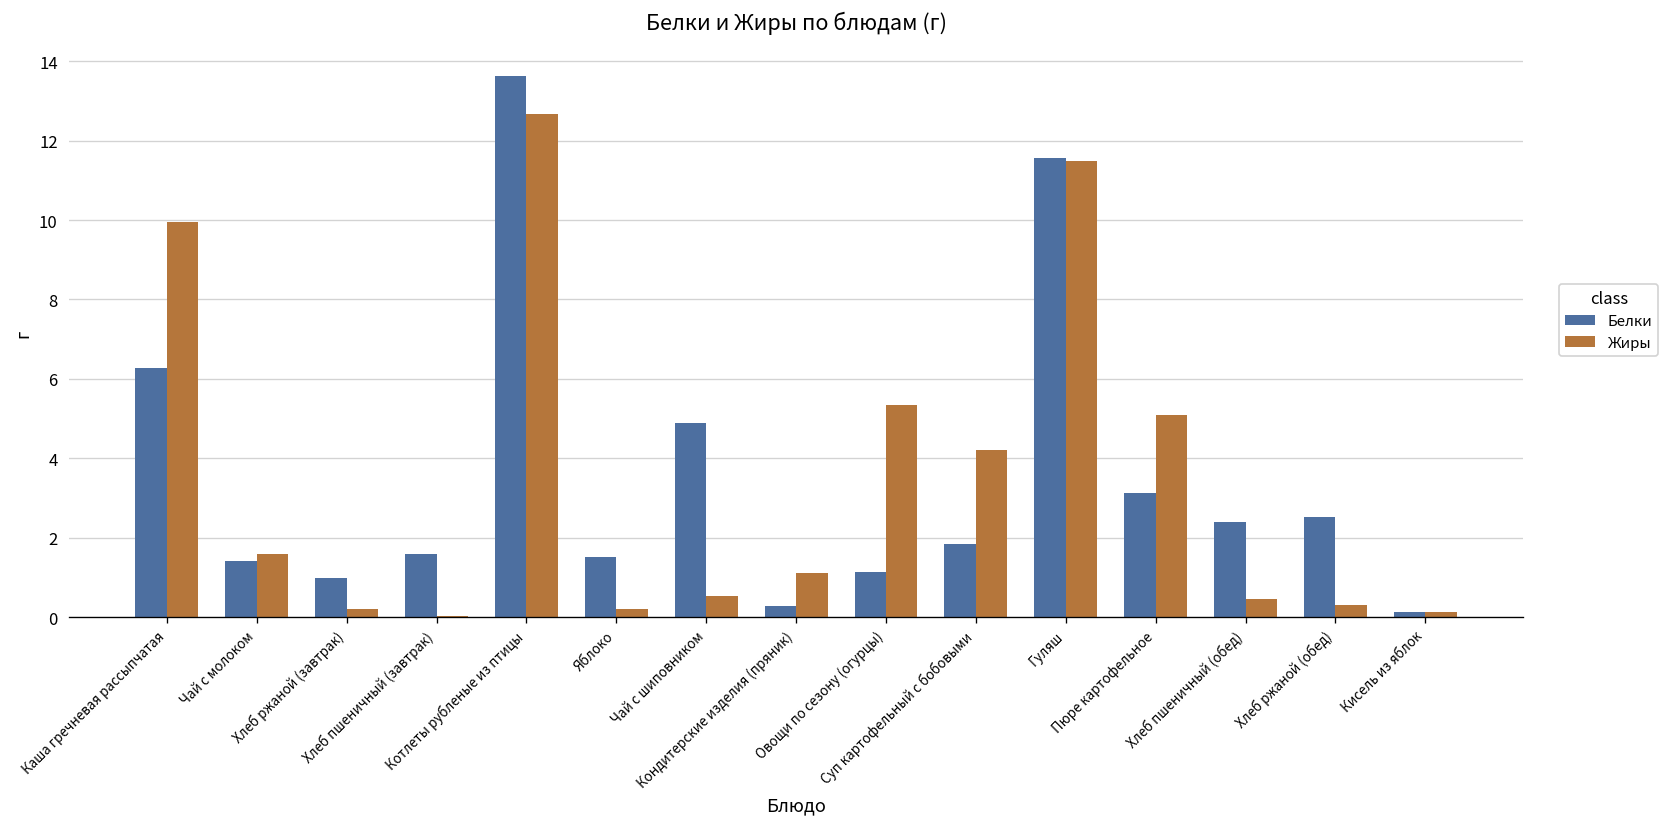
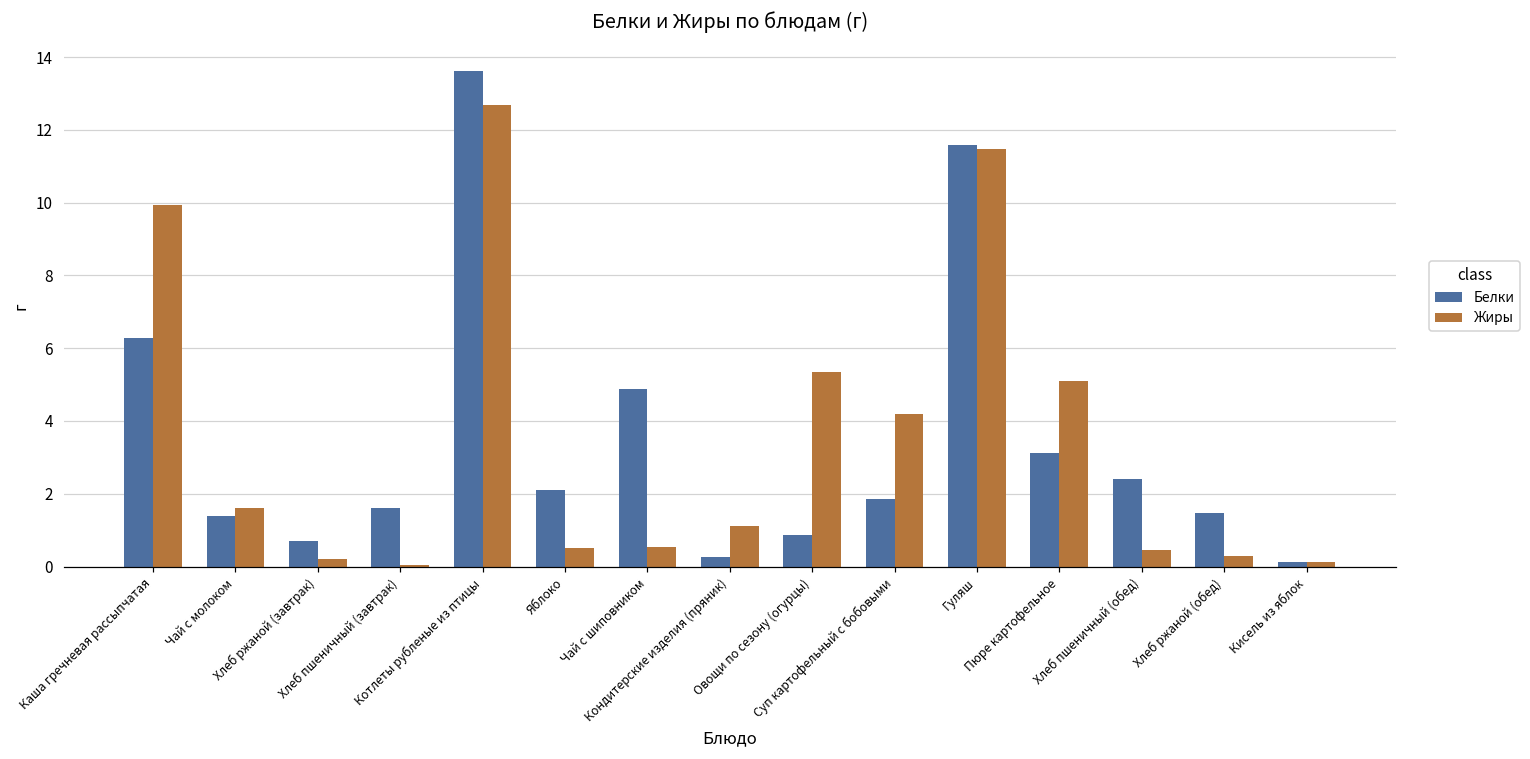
  {
    "Белки": {
      "Каша гречневая рассыпчатая": 6.3,
      "Чай с молоком": 1.4,
-     "Хлеб ржаной (завтрак)": 1.0,
+     "Хлеб ржаной (завтрак)": 0.7,
      "Хлеб пшеничный (завтрак)": 1.6,
      "Котлеты рубленые из птицы": 13.6,
-     "Яблоко": 1.5,
+     "Яблоко": 2.1,
      "Чай с шиповником": 4.9,
      "Кондитерские изделия (пряник)": 0.3,
-     "Овощи по сезону (огурцы)": 1.1,
+     "Овощи по сезону (огурцы)": 0.9,
      "Суп картофельный с бобовыми": 1.9,
      "Гуляш": 11.6,
      "Пюре картофельное": 3.1,
      "Хлеб пшеничный (обед)": 2.4,
-     "Хлеб ржаной (обед)": 2.5,
+     "Хлеб ржаной (обед)": 1.5,
      "Кисель из яблок": 0.1
    },
    "Жиры": {
      "Каша гречневая рассыпчатая": 9.9,
      "Чай с молоком": 1.6,
      "Хлеб ржаной (завтрак)": 0.2,
      "Котлеты рубленые из птицы": 12.7,
-     "Яблоко": 0.2,
+     "Яблоко": 0.5,
      "Чай с шиповником": 0.5,
      "Кондитерские изделия (пряник)": 1.1,
      "Овощи по сезону (огурцы)": 5.3,
      "Суп картофельный с бобовыми": 4.2,
      "Гуляш": 11.5,
      "Пюре картофельное": 5.1,
      "Хлеб пшеничный (обед)": 0.5,
      "Хлеб ржаной (обед)": 0.3,
      "Кисель из яблок": 0.1
    }
  }
